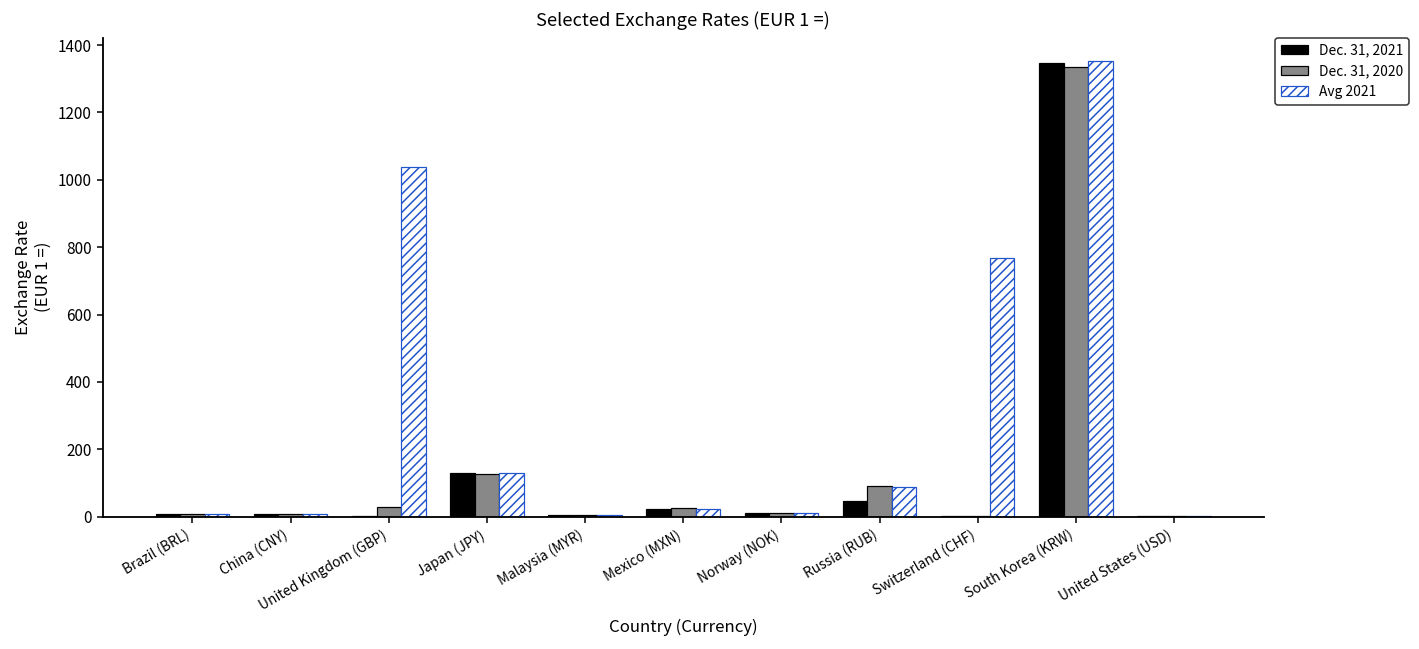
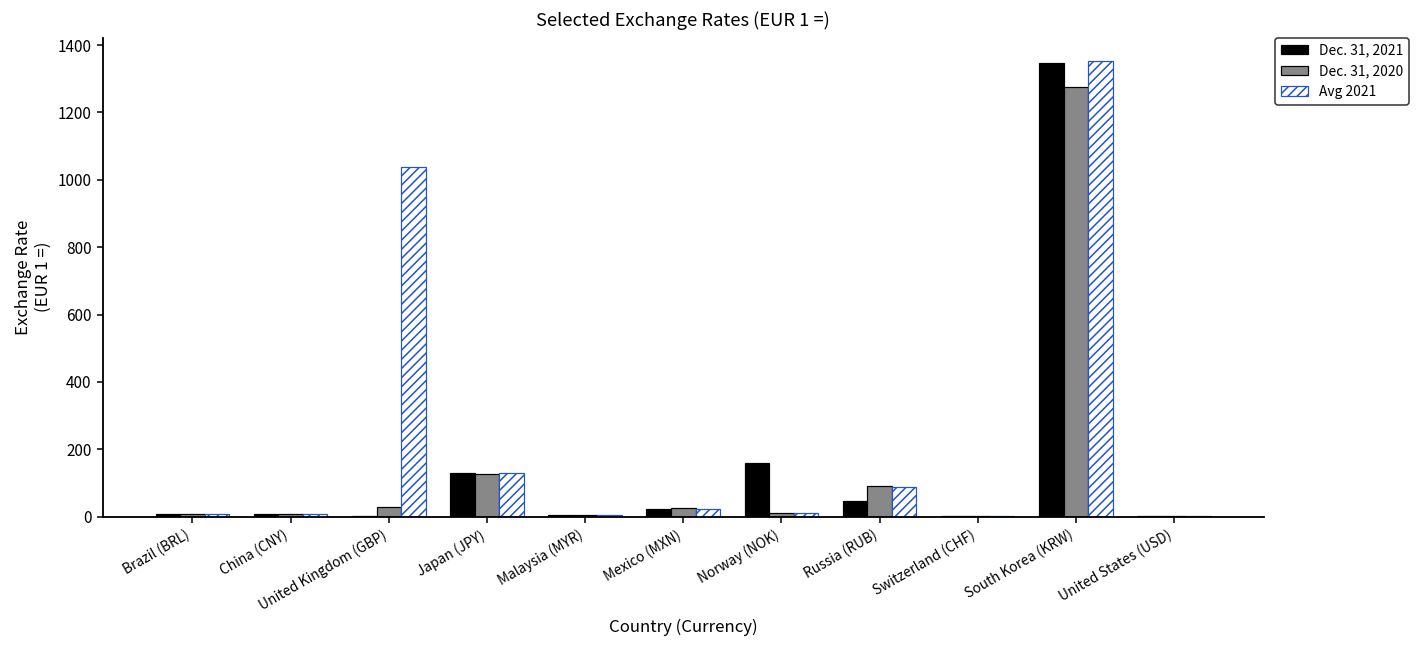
  {
    "Dec. 31, 2021": {
      "Japan (JPY)": 130,
      "Mexico (MXN)": 20,
-     "Norway (NOK)": 10,
+     "Norway (NOK)": 160,
      "Russia (RUB)": 50,
      "South Korea (KRW)": 1350
    },
    "Dec. 31, 2020": {
      "United Kingdom (GBP)": 30,
      "Japan (JPY)": 130,
      "Mexico (MXN)": 20,
      "Norway (NOK)": 10,
      "Russia (RUB)": 90,
-     "South Korea (KRW)": 1340
+     "South Korea (KRW)": 1280
    },
    "Avg 2021": {
      "United Kingdom (GBP)": 1040,
      "Japan (JPY)": 130,
      "Mexico (MXN)": 20,
      "Norway (NOK)": 10,
      "Russia (RUB)": 90,
-     "Switzerland (CHF)": 770,
+     "Switzerland (CHF)": 0,
      "South Korea (KRW)": 1350
    }
  }
